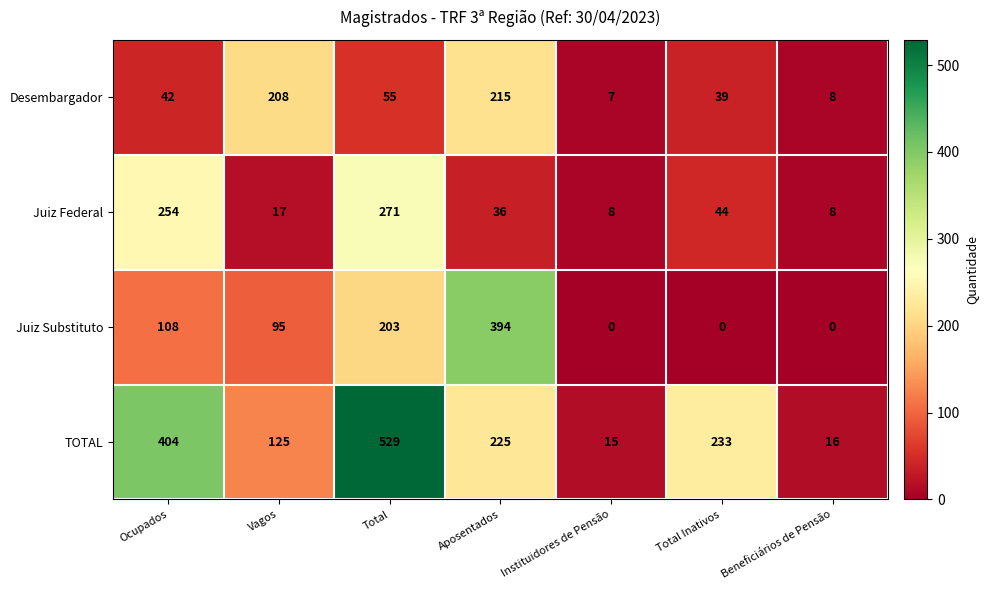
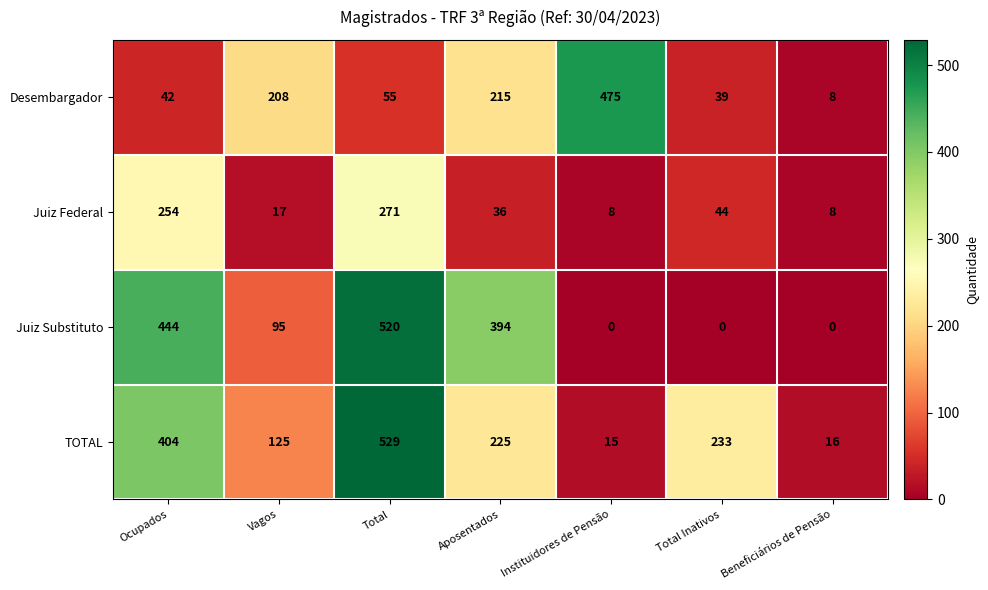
  {
    "Desembargador": {
      "Ocupados": 42,
      "Vagos": 208,
      "Total": 55,
      "Aposentados": 215,
-     "Instituidores de Pensão": 7,
+     "Instituidores de Pensão": 475,
      "Total Inativos": 39,
      "Beneficiários de Pensão": 8
    },
    "Juiz Federal": {
      "Ocupados": 254,
      "Vagos": 17,
      "Total": 271,
      "Aposentados": 36,
      "Instituidores de Pensão": 8,
      "Total Inativos": 44,
      "Beneficiários de Pensão": 8
    },
    "Juiz Substituto": {
-     "Ocupados": 108,
+     "Ocupados": 444,
      "Vagos": 95,
-     "Total": 203,
+     "Total": 520,
      "Aposentados": 394,
      "Instituidores de Pensão": 0,
      "Total Inativos": 0,
      "Beneficiários de Pensão": 0
    },
    "TOTAL": {
      "Ocupados": 404,
      "Vagos": 125,
      "Total": 529,
      "Aposentados": 225,
      "Instituidores de Pensão": 15,
      "Total Inativos": 233,
      "Beneficiários de Pensão": 16
    }
  }
